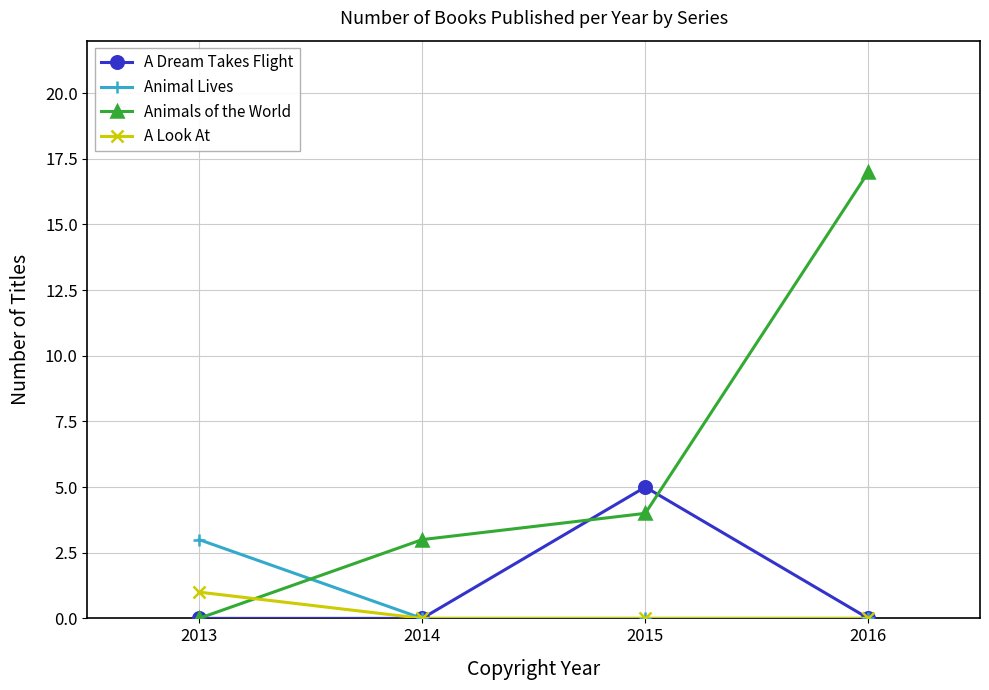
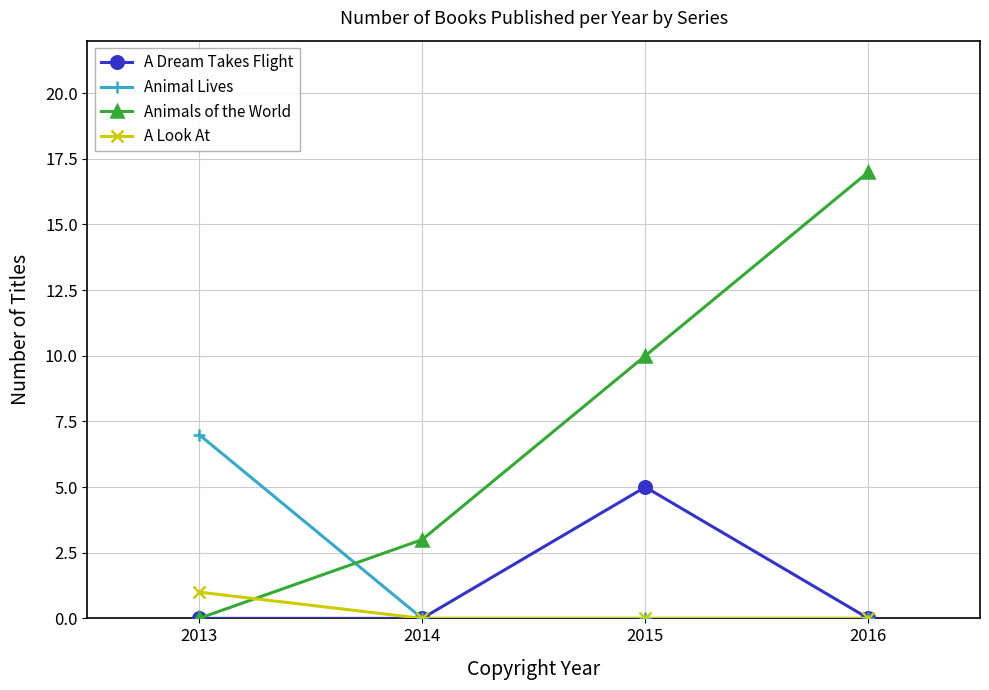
  {
    "A Dream Takes Flight": {
      "2015": 5
    },
    "Animal Lives": {
-     "2013": 3
+     "2013": 7
    },
    "Animals of the World": {
      "2014": 3,
-     "2015": 4,
+     "2015": 10,
      "2016": 17
    },
    "A Look At": {
      "2013": 1
    }
  }
